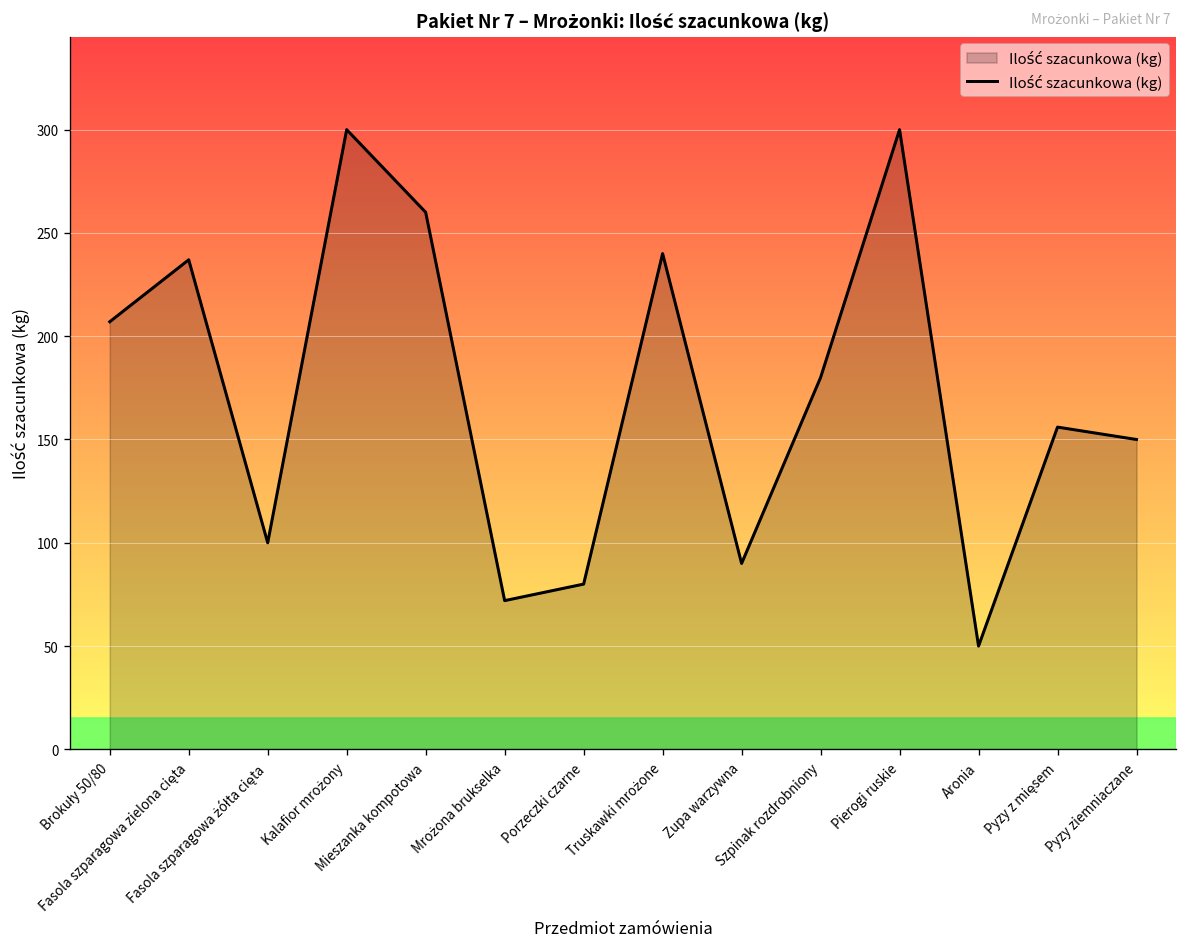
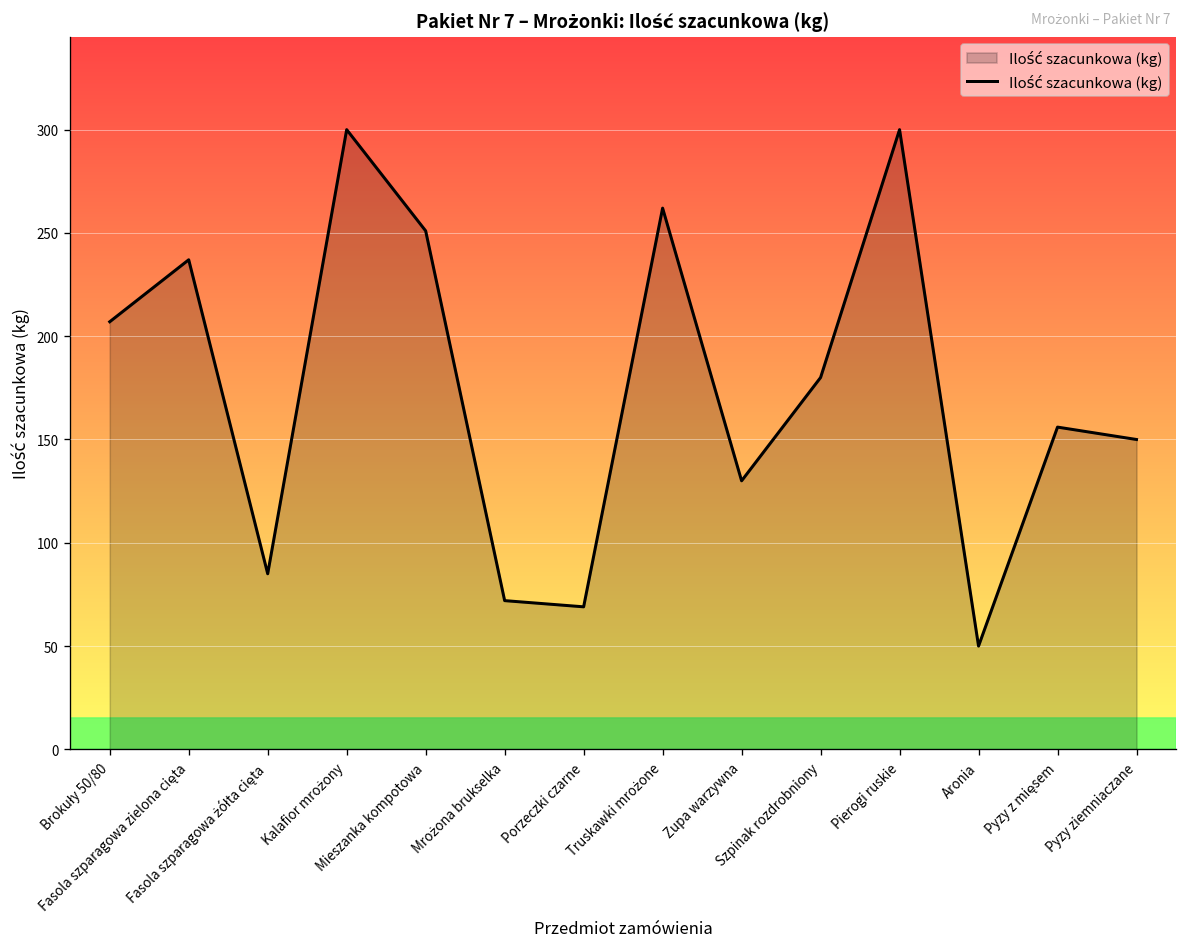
  {
    "Brokuły 50/80": 207,
    "Fasola szparagowa zielona cięta": 237,
-   "Fasola szparagowa żółta cięta": 100,
+   "Fasola szparagowa żółta cięta": 85,
    "Kalafior mrożony": 300,
-   "Mieszanka kompotowa": 260,
+   "Mieszanka kompotowa": 251,
    "Mrożona brukselka": 72,
-   "Porzeczki czarne": 80,
-   "Truskawki mrożone": 240,
-   "Zupa warzywna": 90,
+   "Porzeczki czarne": 69,
+   "Truskawki mrożone": 262,
+   "Zupa warzywna": 130,
    "Szpinak rozdrobniony": 180,
    "Pierogi ruskie": 300,
    "Aronia": 50,
    "Pyzy z mięsem": 156,
    "Pyzy ziemniaczane": 150
  }
